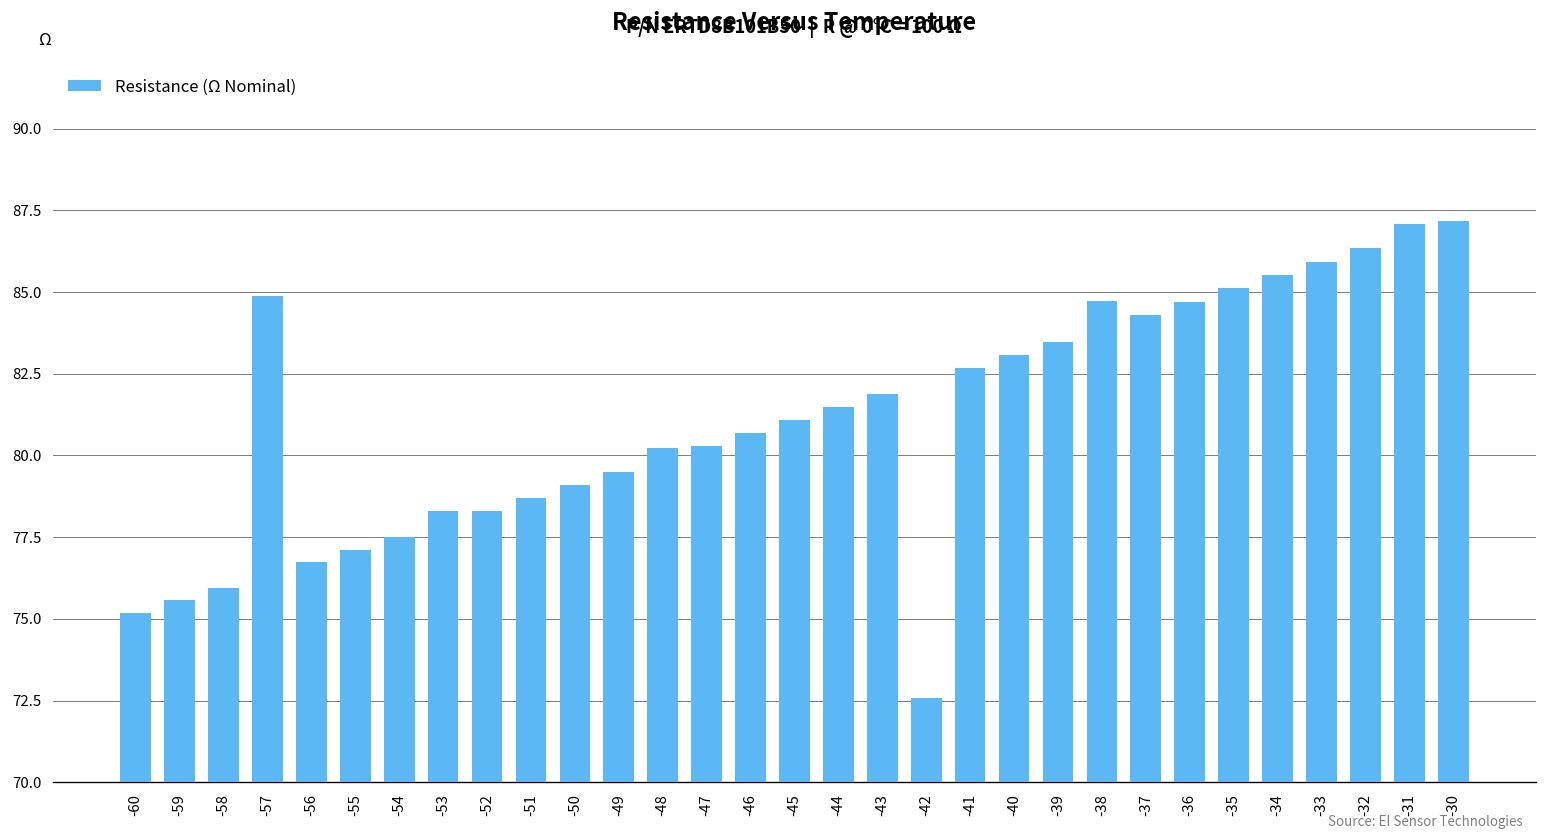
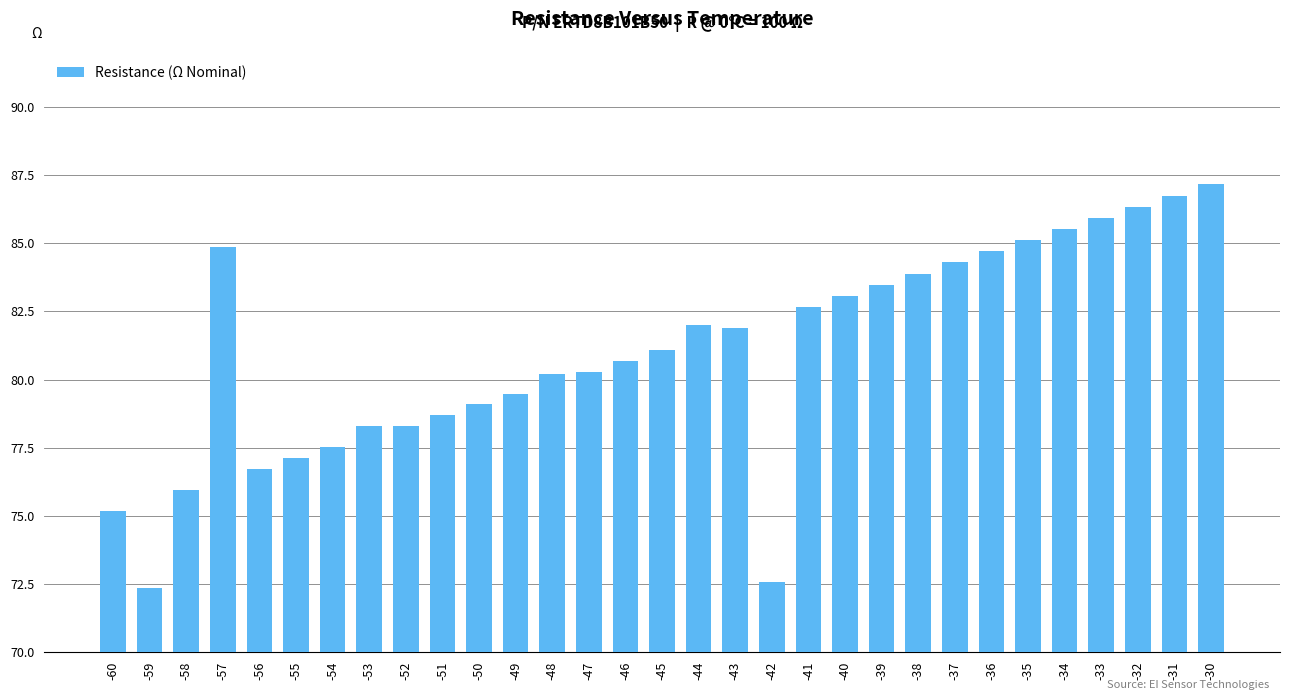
  {
    "-60": 75.2,
-   "-59": 75.6,
+   "-59": 72.3,
    "-58": 76.0,
    "-57": 84.9,
    "-56": 76.7,
    "-55": 77.1,
    "-54": 77.5,
    "-53": 78.3,
    "-52": 78.3,
    "-51": 78.7,
    "-50": 79.1,
    "-49": 79.5,
    "-48": 80.2,
    "-47": 80.3,
    "-46": 80.7,
    "-45": 81.1,
-   "-44": 81.5,
+   "-44": 82.0,
    "-43": 81.9,
    "-42": 72.6,
    "-41": 82.7,
    "-40": 83.1,
    "-39": 83.5,
-   "-38": 84.7,
+   "-38": 83.9,
    "-37": 84.3,
    "-36": 84.7,
    "-35": 85.1,
    "-34": 85.5,
    "-33": 85.9,
    "-32": 86.3,
-   "-31": 87.1,
+   "-31": 86.8,
    "-30": 87.2
  }
